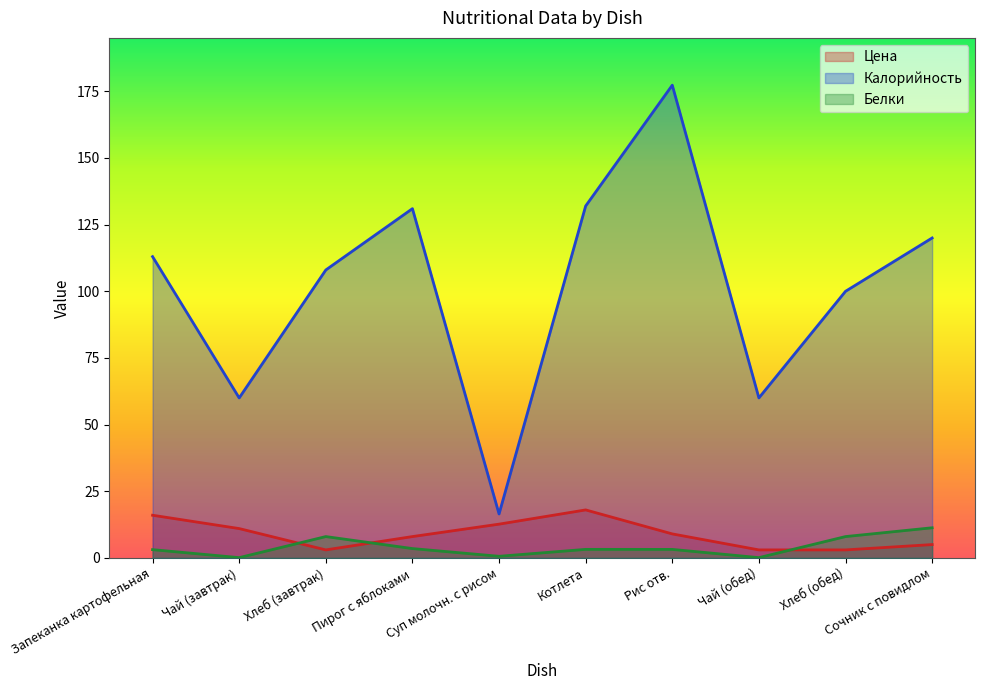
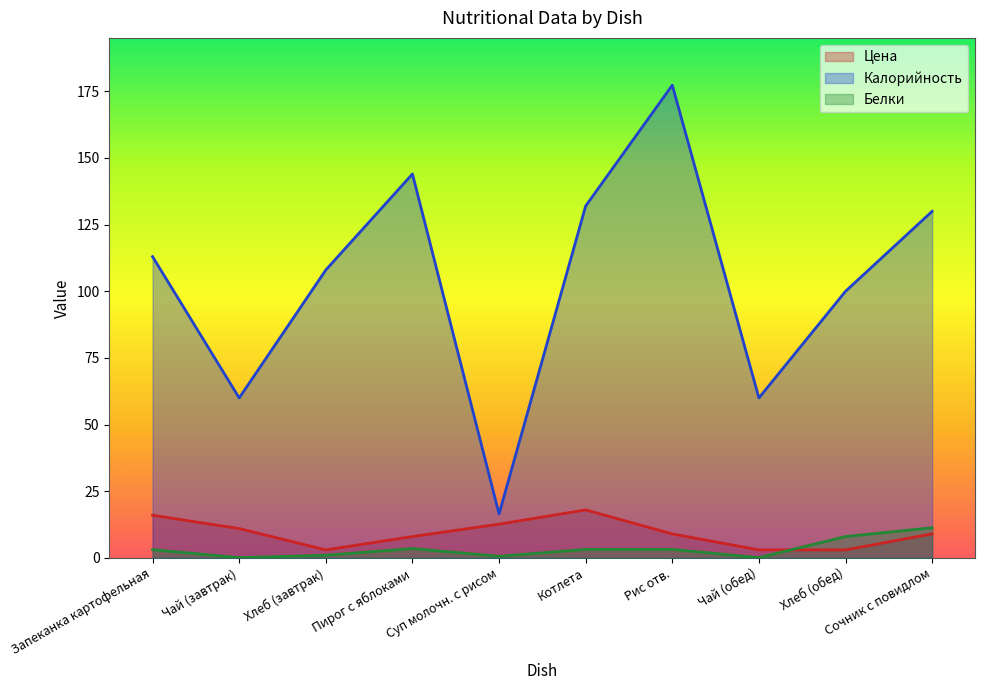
  {
    "Цена": {
      "Запеканка картофельная": 16,
      "Чай (завтрак)": 11,
      "Хлеб (завтрак)": 3,
      "Пирог с яблоками": 8,
      "Суп молочн. с рисом": 13,
      "Котлета": 18,
      "Рис отв.": 9,
      "Чай (обед)": 3,
      "Хлеб (обед)": 3,
-     "Сочник с повидлом": 5
+     "Сочник с повидлом": 9
    },
    "Калорийность": {
      "Запеканка картофельная": 113,
      "Чай (завтрак)": 60,
      "Хлеб (завтрак)": 108,
-     "Пирог с яблоками": 131,
+     "Пирог с яблоками": 144,
      "Суп молочн. с рисом": 16,
      "Котлета": 132,
      "Рис отв.": 177,
      "Чай (обед)": 60,
      "Хлеб (обед)": 100,
-     "Сочник с повидлом": 120
+     "Сочник с повидлом": 130
    },
    "Белки": {
      "Запеканка картофельная": 3,
      "Чай (завтрак)": 0,
-     "Хлеб (завтрак)": 8,
+     "Хлеб (завтрак)": 1,
      "Пирог с яблоками": 4,
      "Суп молочн. с рисом": 1,
      "Котлета": 3,
      "Рис отв.": 3,
      "Чай (обед)": 0,
      "Хлеб (обед)": 8,
      "Сочник с повидлом": 11
    }
  }
